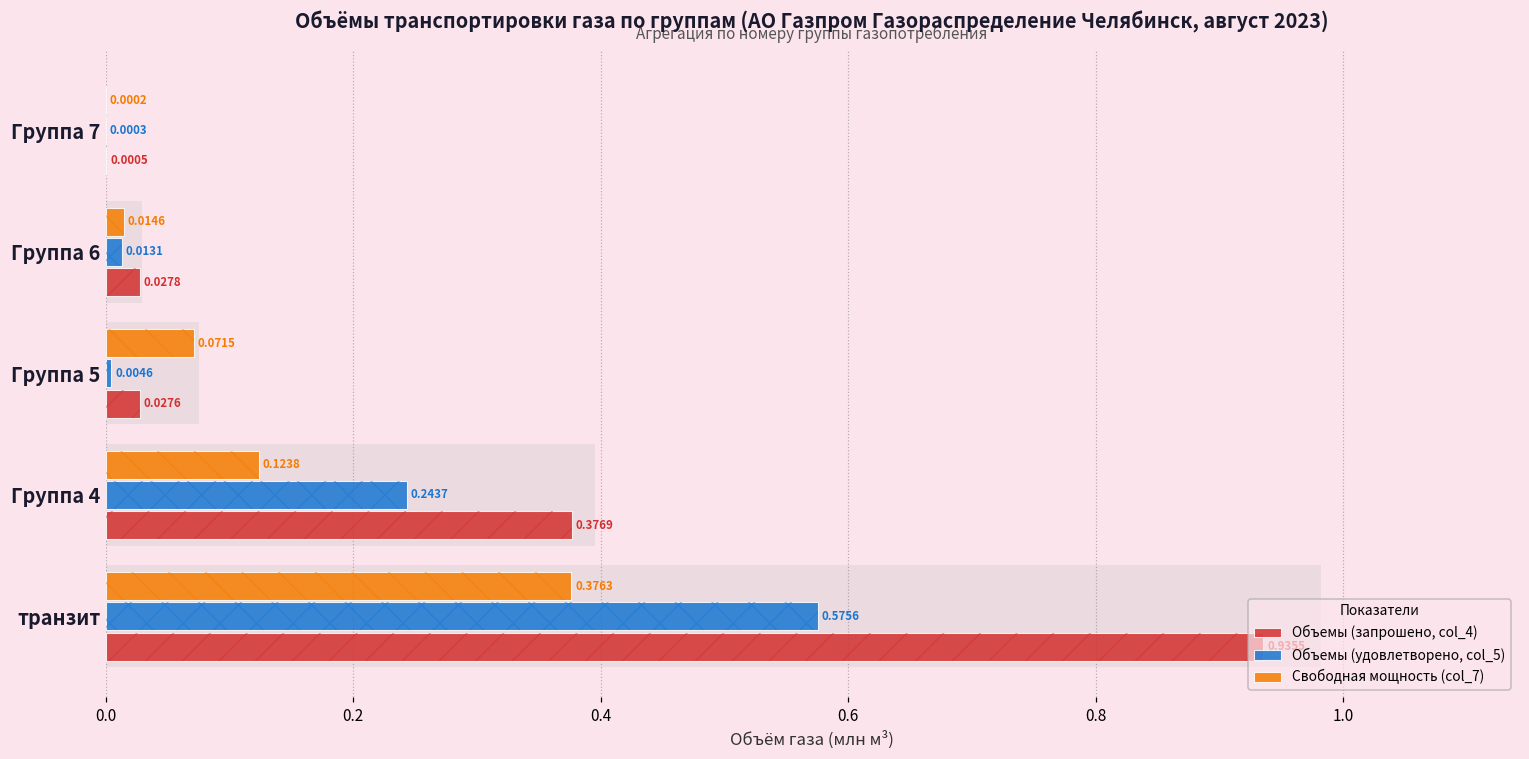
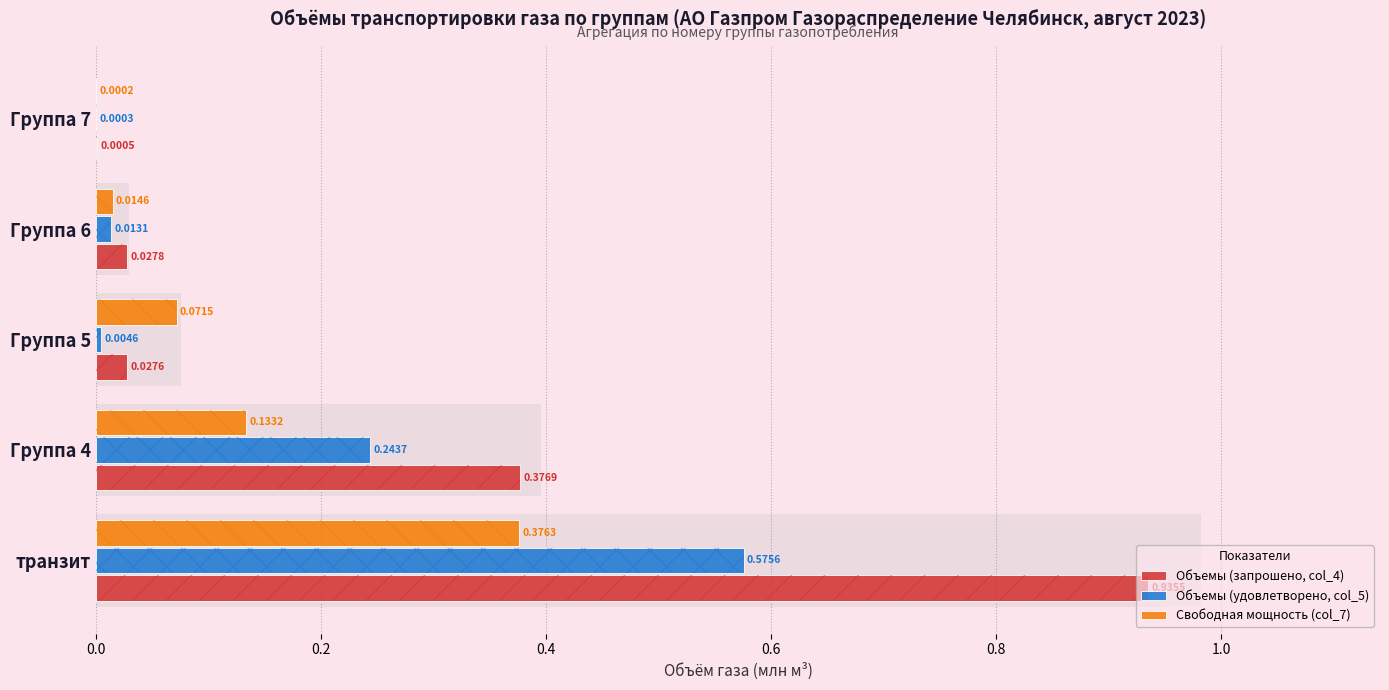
  {
    "Объемы (запрошено, col_4)": {
      "Группа 7": 0.0005,
      "Группа 6": 0.0278
    },
    "Объемы (удовлетворено, col_5)": {
      "Группа 7": 0.0003
    },
    "Свободная мощность (col_7)": {
      "Группа 7": 0.0002,
-     "Группа 4": 0.1238
+     "Группа 4": 0.1332
    }
  }
